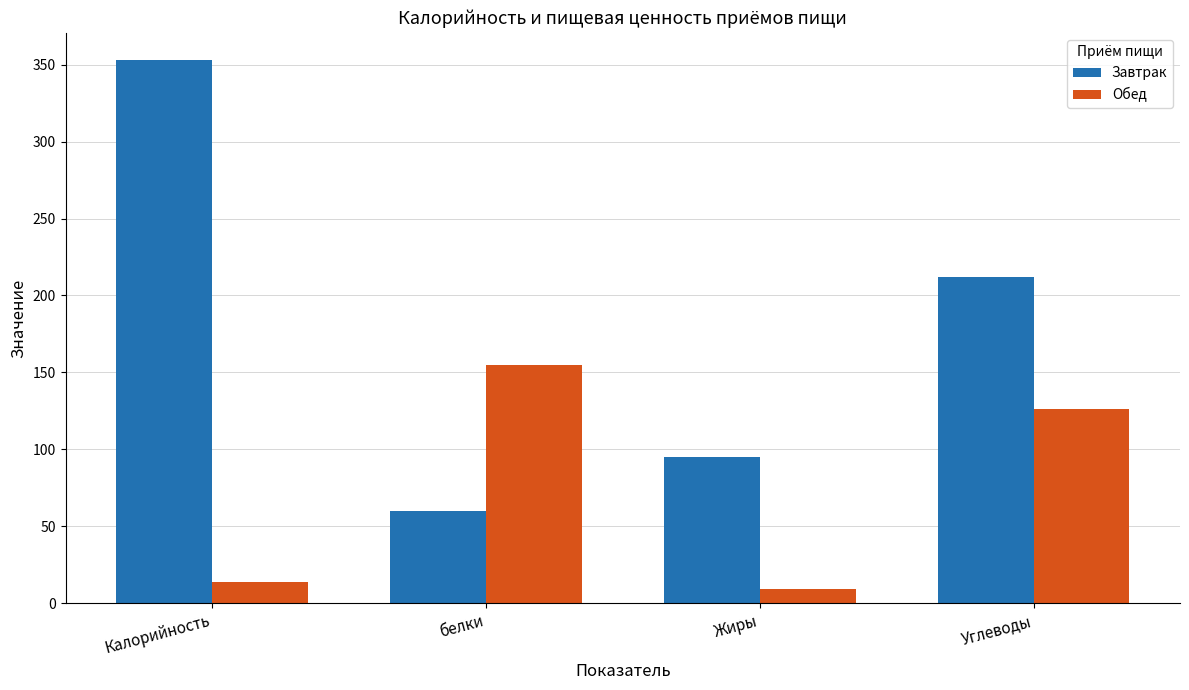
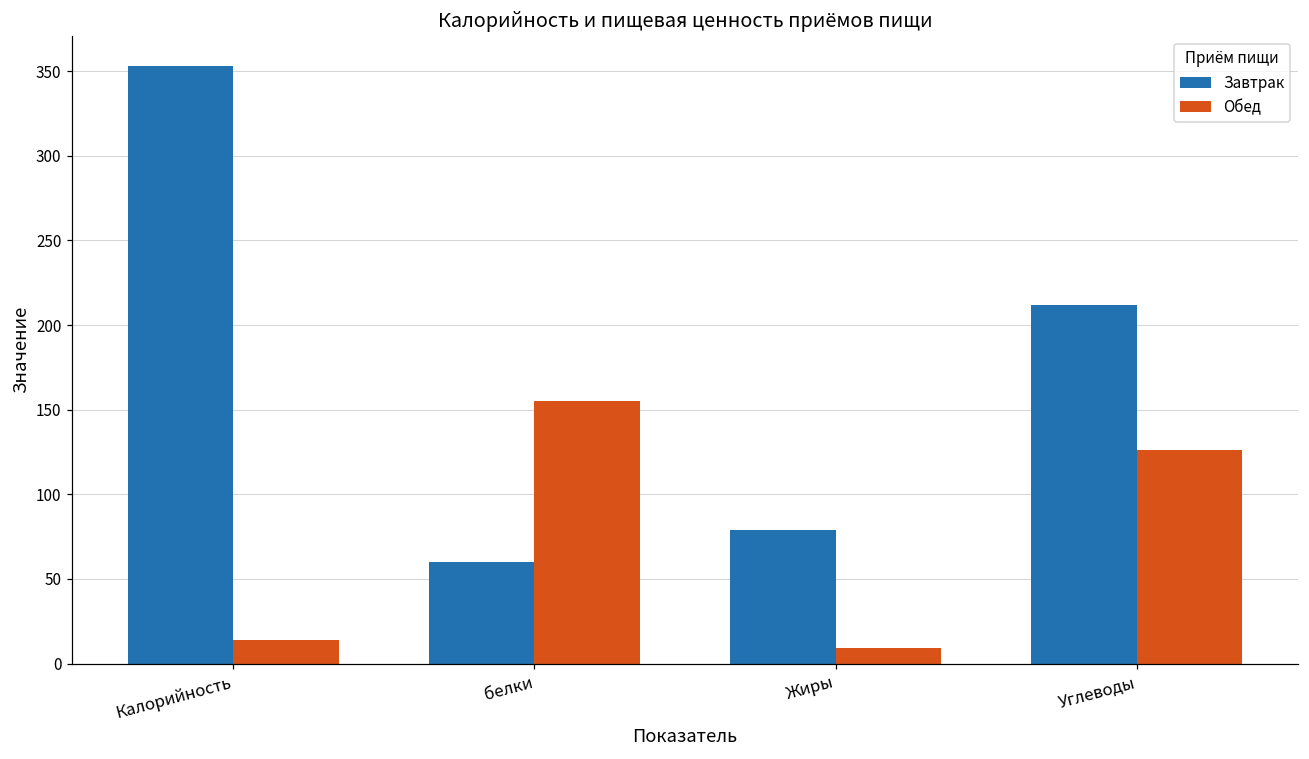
  {
    "Завтрак": {
      "Калорийность": 353,
      "белки": 60,
-     "Жиры": 95,
+     "Жиры": 79,
      "Углеводы": 212
    },
    "Обед": {
      "Калорийность": 14,
      "белки": 155,
      "Жиры": 9,
      "Углеводы": 126
    }
  }
